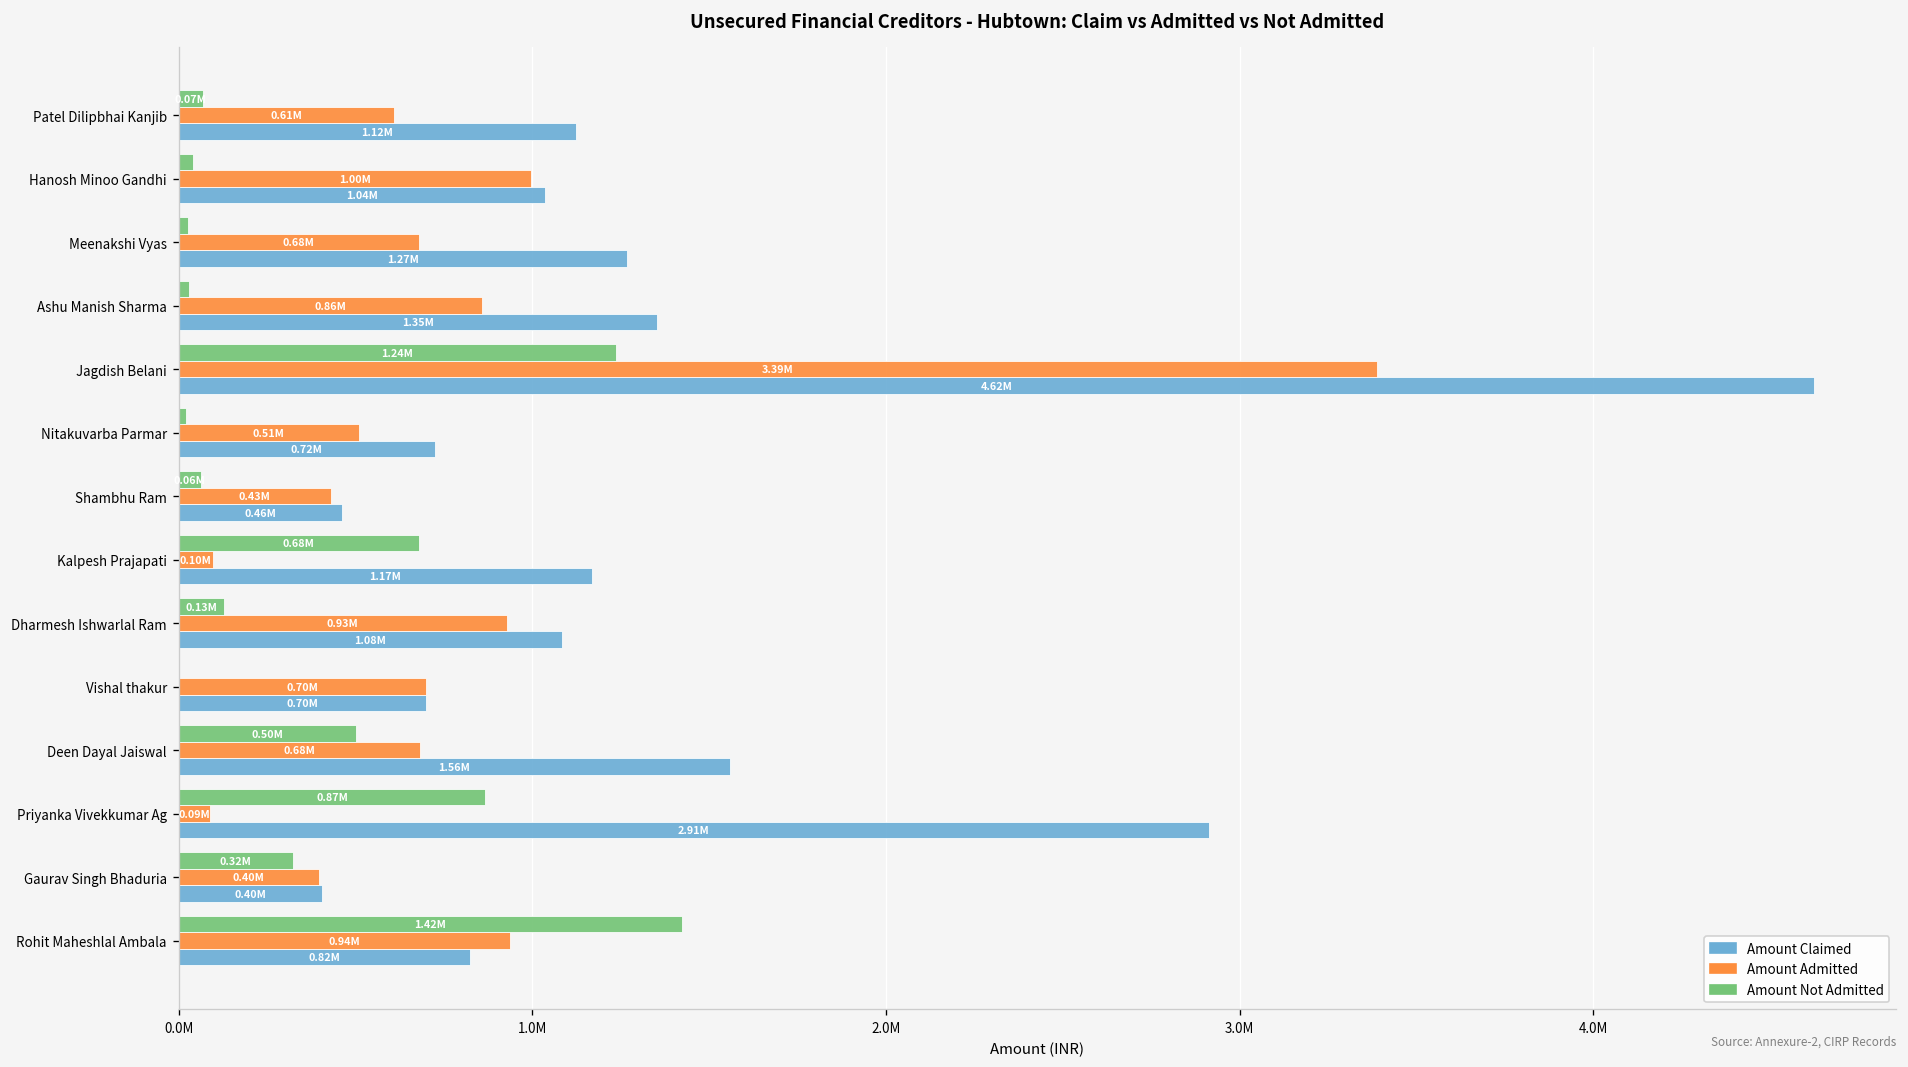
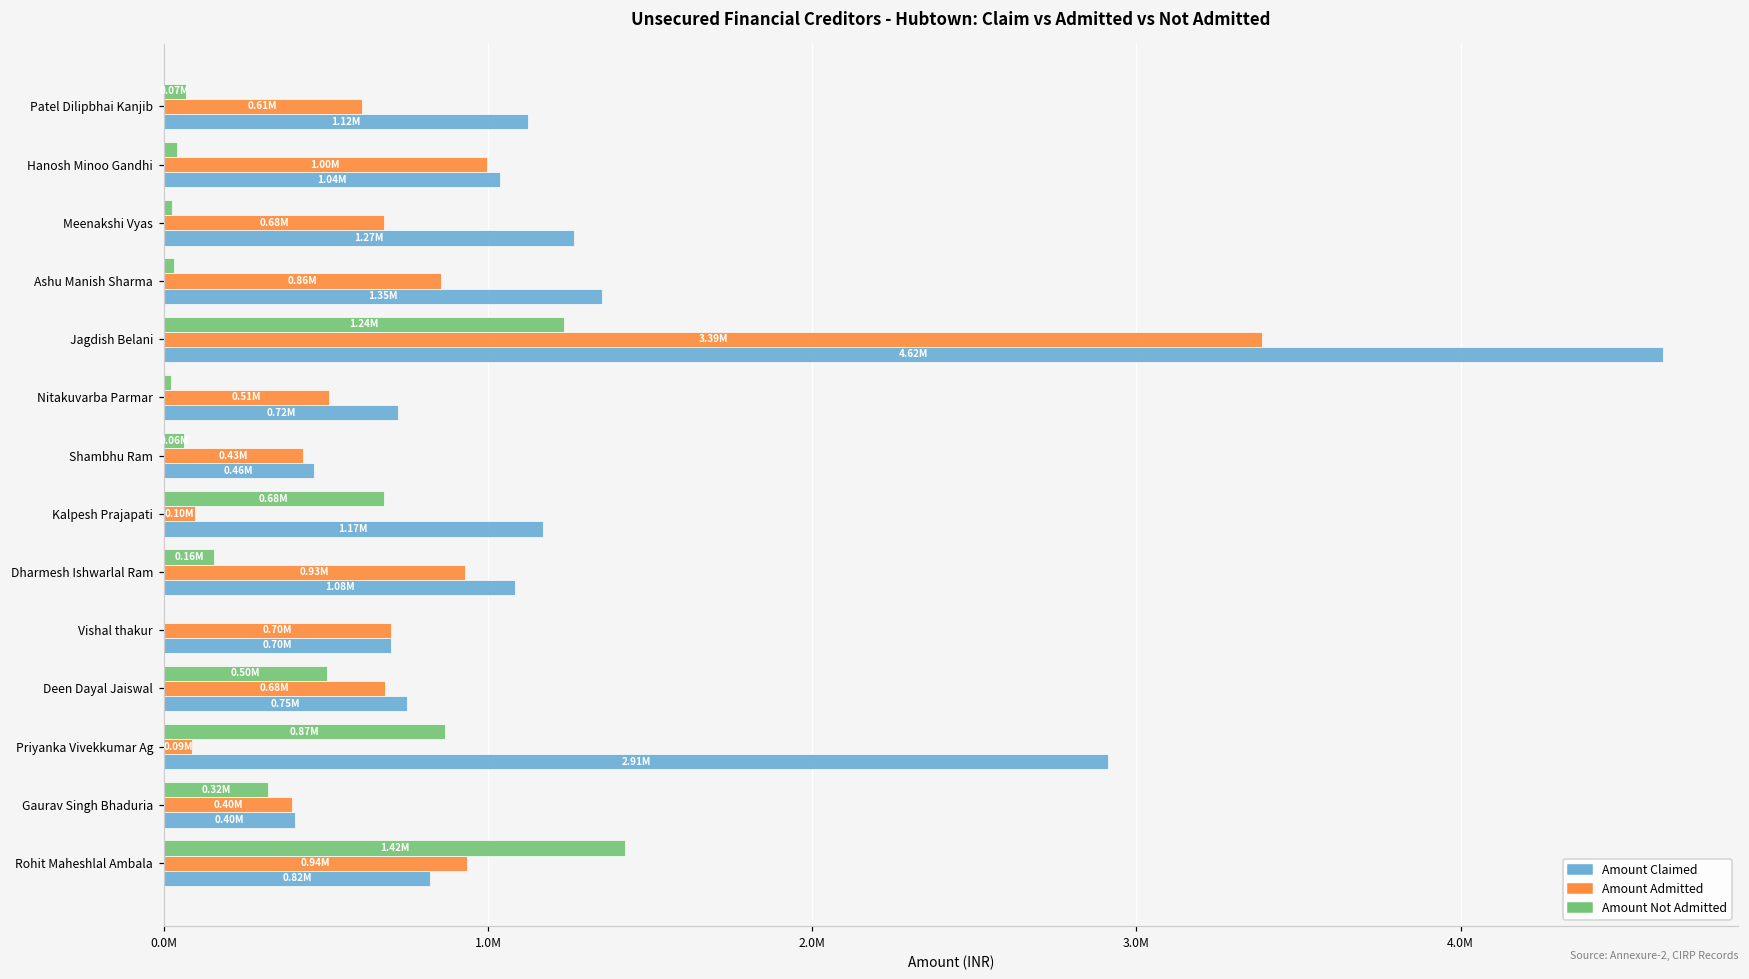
  {
    "Amount Claimed": {
      "Patel Dilipbhai Kanjib": "1.12M",
      "Hanosh Minoo Gandhi": "1.04M",
      "Meenakshi Vyas": "1.27M",
      "Ashu Manish Sharma": "1.35M",
      "Jagdish Belani": "4.62M",
      "Nitakuvarba Parmar": "0.72M",
      "Shambhu Ram": "0.46M",
      "Kalpesh Prajapati": "1.17M",
      "Dharmesh Ishwarlal Ram": "1.08M",
      "Vishal thakur": "0.70M",
-     "Deen Dayal Jaiswal": "1.56M",
+     "Deen Dayal Jaiswal": "0.75M",
      "Priyanka Vivekkumar Ag": "2.91M",
      "Gaurav Singh Bhaduria": "0.40M",
      "Rohit Maheshlal Ambala": "0.82M"
    },
    "Amount Admitted": {
      "Patel Dilipbhai Kanjib": "0.61M",
      "Hanosh Minoo Gandhi": "1.00M",
      "Meenakshi Vyas": "0.68M",
      "Ashu Manish Sharma": "0.86M",
      "Jagdish Belani": "3.39M",
      "Nitakuvarba Parmar": "0.51M",
      "Shambhu Ram": "0.43M",
      "Kalpesh Prajapati": "0.10M",
      "Dharmesh Ishwarlal Ram": "0.93M",
      "Vishal thakur": "0.70M",
      "Deen Dayal Jaiswal": "0.68M",
      "Priyanka Vivekkumar Ag": "0.09M",
      "Gaurav Singh Bhaduria": "0.40M",
      "Rohit Maheshlal Ambala": "0.94M"
    },
    "Amount Not Admitted": {
      "Patel Dilipbhai Kanjib": "0.07M",
      "Jagdish Belani": "1.24M",
      "Shambhu Ram": "0.06M",
      "Kalpesh Prajapati": "0.68M",
-     "Dharmesh Ishwarlal Ram": "0.13M",
+     "Dharmesh Ishwarlal Ram": "0.16M",
      "Deen Dayal Jaiswal": "0.50M",
      "Priyanka Vivekkumar Ag": "0.87M",
      "Gaurav Singh Bhaduria": "0.32M",
      "Rohit Maheshlal Ambala": "1.42M"
    }
  }
